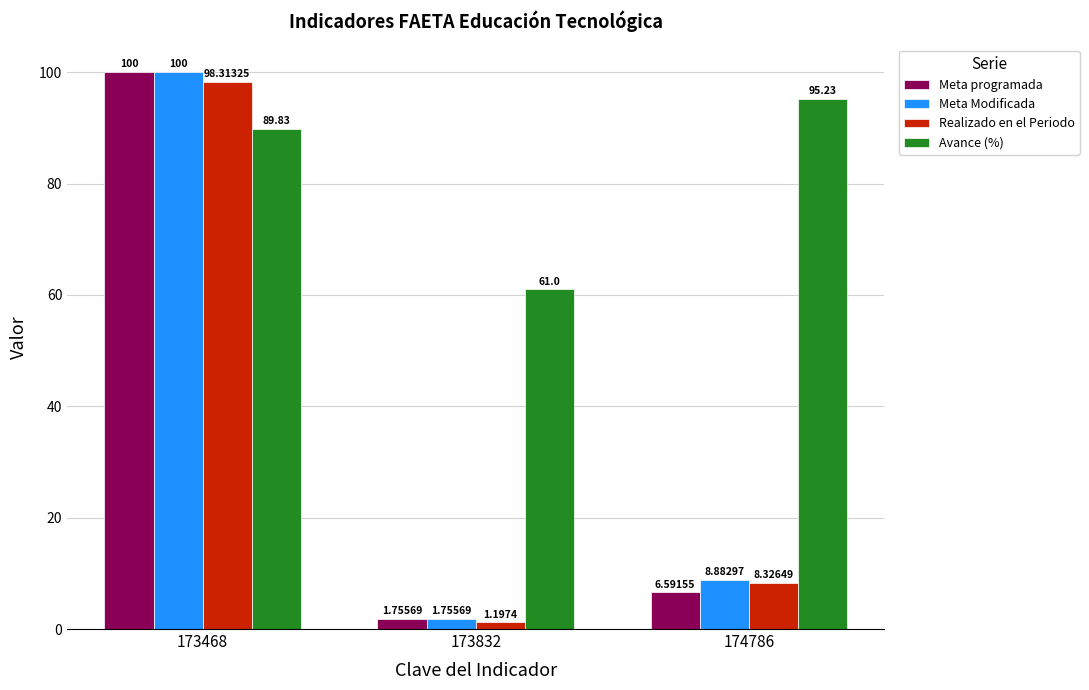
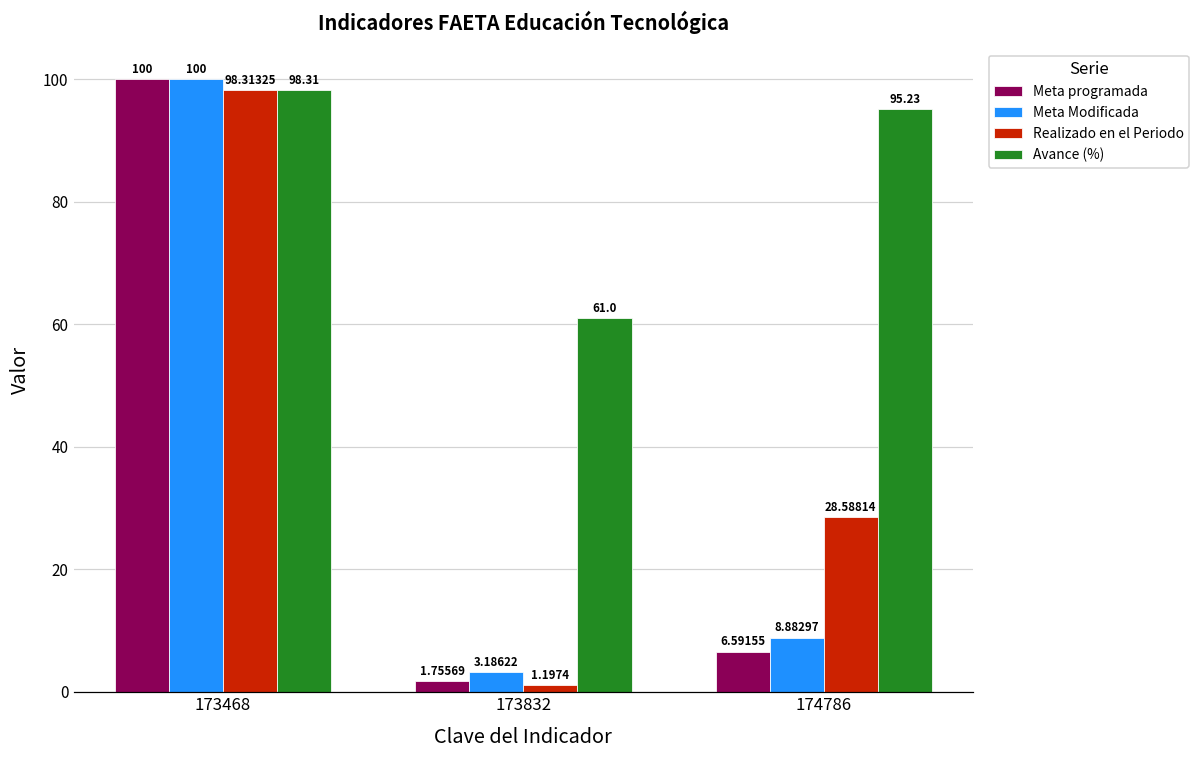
  {
    "Meta programada": {
      "173468": 100,
      "173832": 1.75569,
      "174786": 6.59155
    },
    "Meta Modificada": {
      "173468": 100,
-     "173832": 1.75569,
+     "173832": 3.18622,
      "174786": 8.88297
    },
    "Realizado en el Periodo": {
      "173468": 98.31325,
      "173832": 1.1974,
-     "174786": 8.32649
+     "174786": 28.58814
    },
    "Avance (%)": {
-     "173468": 89.83,
+     "173468": 98.31,
      "173832": 61.0,
      "174786": 95.23
    }
  }
